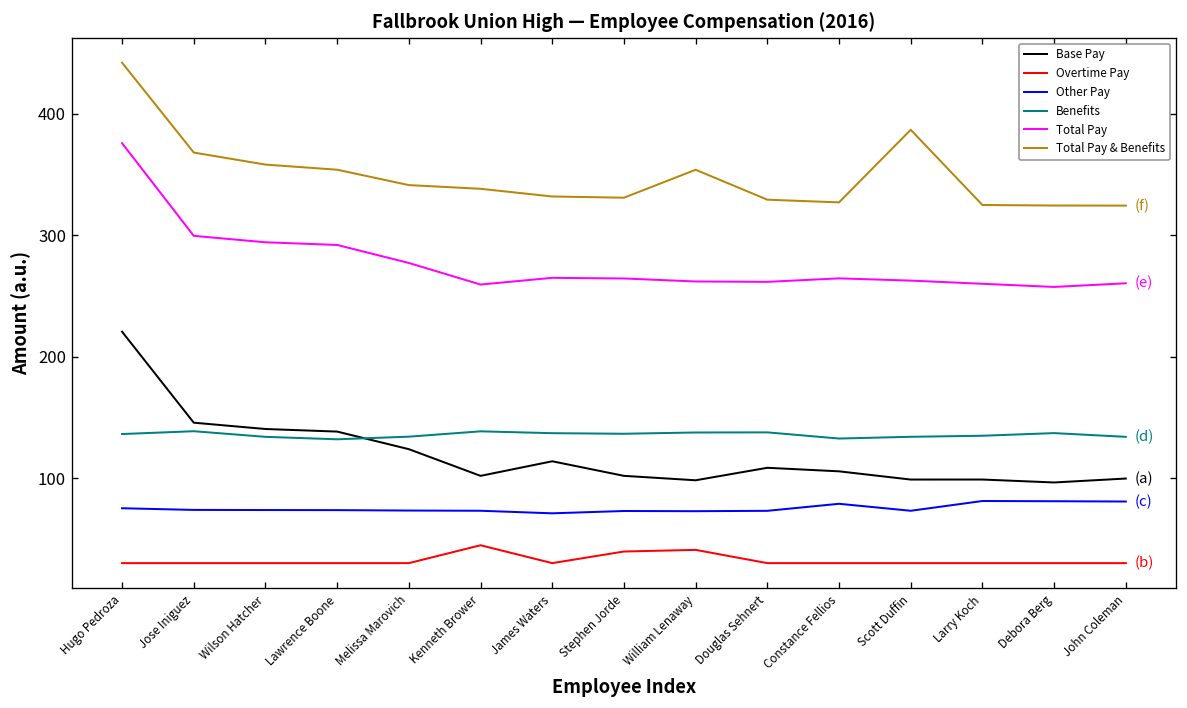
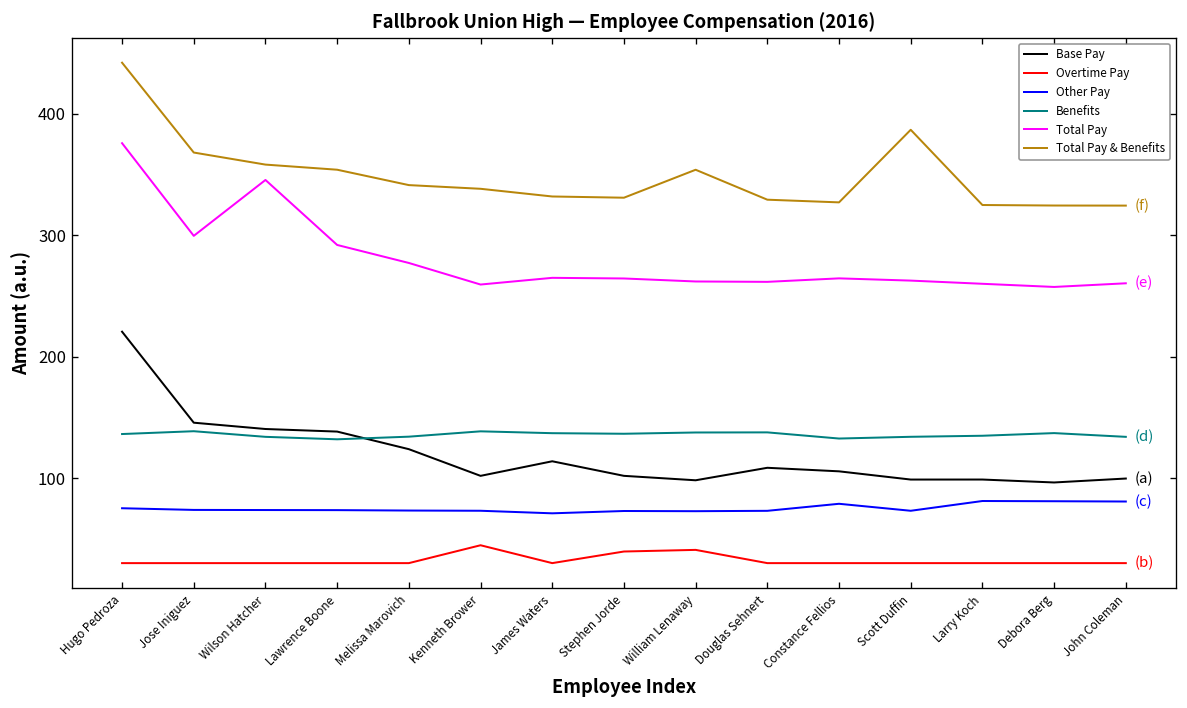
  {
    "Base Pay": {
      "Hugo Pedroza": 220,
      "Jose Iniguez": 146,
      "Wilson Hatcher": 140,
      "Lawrence Boone": 138,
      "Melissa Marovich": 124,
      "Kenneth Brower": 102,
      "James Waters": 114,
      "Stephen Jorde": 102,
      "William Lenaway": 98,
      "Douglas Sehnert": 108,
      "Constance Fellios": 106,
      "Scott Duffin": 99,
      "Larry Koch": 99,
      "Debora Berg": 96,
      "John Coleman": 100
    },
    "Overtime Pay": {
      "Hugo Pedroza": 30,
      "Jose Iniguez": 30,
      "Wilson Hatcher": 30,
      "Lawrence Boone": 30,
      "Melissa Marovich": 30,
      "Kenneth Brower": 45,
      "James Waters": 30,
      "Stephen Jorde": 40,
      "William Lenaway": 41,
      "Douglas Sehnert": 30,
      "Constance Fellios": 30,
      "Scott Duffin": 30,
      "Larry Koch": 30,
      "Debora Berg": 30,
      "John Coleman": 30
    },
    "Other Pay": {
      "Hugo Pedroza": 75,
      "Jose Iniguez": 74,
      "Wilson Hatcher": 74,
      "Lawrence Boone": 74,
      "Melissa Marovich": 73,
      "Kenneth Brower": 73,
      "James Waters": 71,
      "Stephen Jorde": 73,
      "William Lenaway": 73,
      "Douglas Sehnert": 73,
      "Constance Fellios": 79,
      "Scott Duffin": 73,
      "Larry Koch": 81,
      "Debora Berg": 81,
      "John Coleman": 81
    },
    "Benefits": {
      "Hugo Pedroza": 136,
      "Jose Iniguez": 139,
      "Wilson Hatcher": 134,
      "Lawrence Boone": 132,
      "Melissa Marovich": 134,
      "Kenneth Brower": 138,
      "James Waters": 137,
      "Stephen Jorde": 136,
      "William Lenaway": 138,
      "Douglas Sehnert": 138,
      "Constance Fellios": 133,
      "Scott Duffin": 134,
      "Larry Koch": 135,
      "Debora Berg": 137,
      "John Coleman": 134
    },
    "Total Pay": {
      "Hugo Pedroza": 376,
      "Jose Iniguez": 299,
-     "Wilson Hatcher": 294,
+     "Wilson Hatcher": 345,
      "Lawrence Boone": 292,
      "Melissa Marovich": 277,
      "Kenneth Brower": 259,
      "James Waters": 265,
      "Stephen Jorde": 264,
      "William Lenaway": 262,
      "Douglas Sehnert": 262,
      "Constance Fellios": 264,
      "Scott Duffin": 263,
      "Larry Koch": 260,
      "Debora Berg": 257,
      "John Coleman": 260
    },
    "Total Pay & Benefits": {
      "Hugo Pedroza": 442,
      "Jose Iniguez": 368,
      "Wilson Hatcher": 358,
      "Lawrence Boone": 354,
      "Melissa Marovich": 341,
      "Kenneth Brower": 338,
      "James Waters": 332,
      "Stephen Jorde": 331,
      "William Lenaway": 354,
      "Douglas Sehnert": 329,
      "Constance Fellios": 327,
      "Scott Duffin": 387,
      "Larry Koch": 325,
      "Debora Berg": 324,
      "John Coleman": 324
    }
  }
